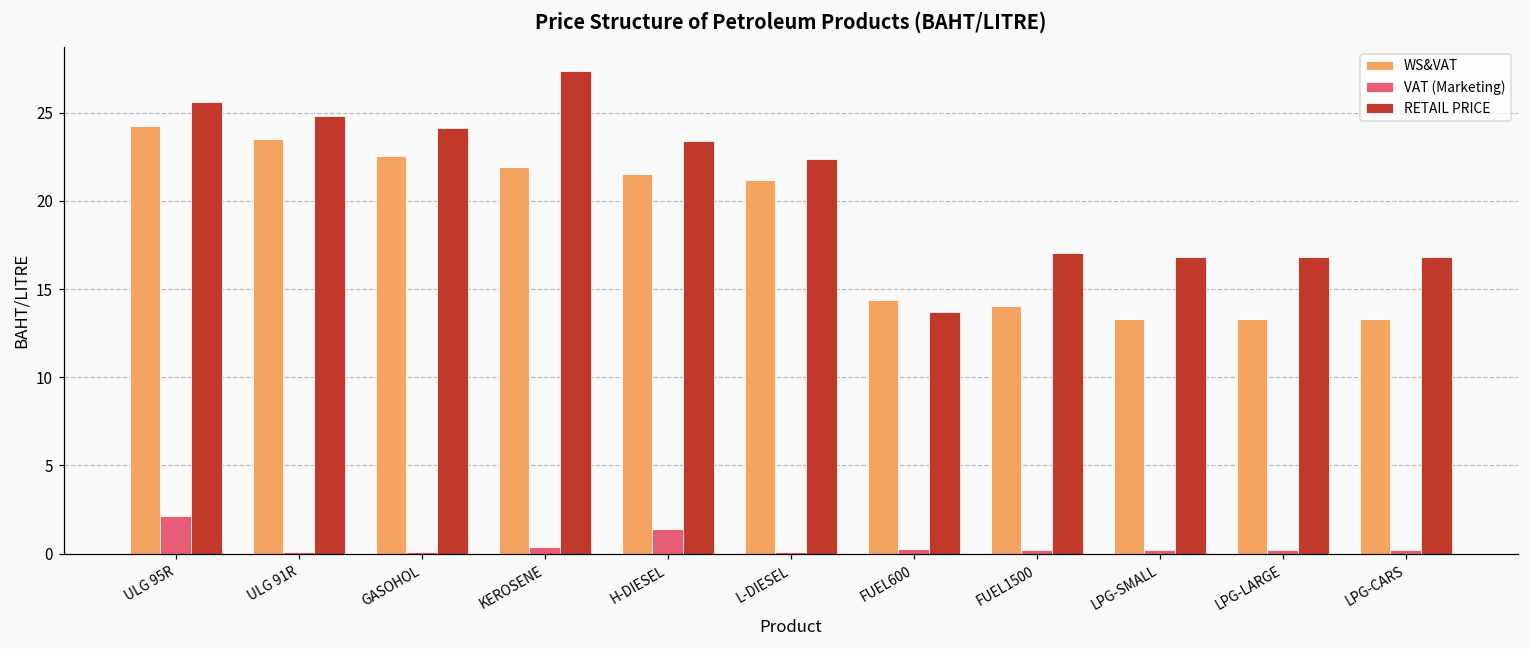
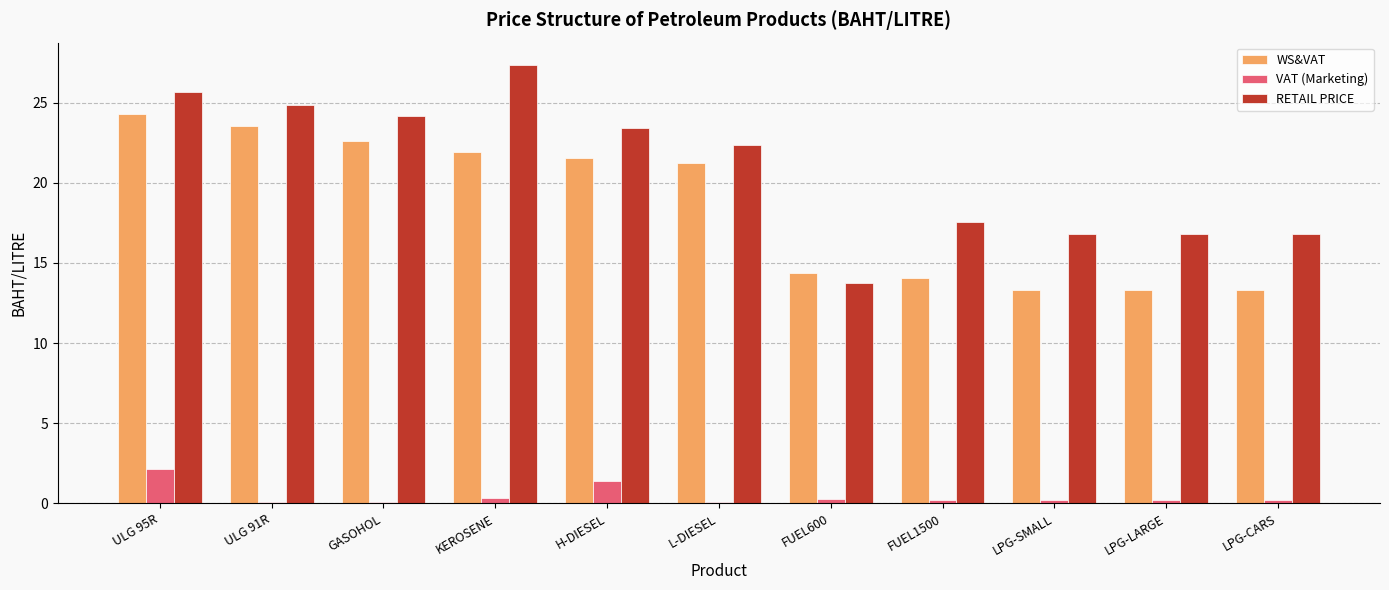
  {
    "WS&VAT": {
      "ULG 95R": 24.3,
      "ULG 91R": 23.5,
      "GASOHOL": 22.6,
      "KEROSENE": 21.9,
      "H-DIESEL": 21.5,
      "L-DIESEL": 21.2,
      "FUEL600": 14.4,
      "FUEL1500": 14.1,
      "LPG-SMALL": 13.3,
      "LPG-LARGE": 13.3,
      "LPG-CARS": 13.3
    },
    "VAT (Marketing)": {
      "ULG 95R": 2.2,
      "KEROSENE": 0.4,
      "H-DIESEL": 1.4,
      "FUEL600": 0.2,
      "FUEL1500": 0.2,
      "LPG-SMALL": 0.2,
      "LPG-LARGE": 0.2,
      "LPG-CARS": 0.2
    },
    "RETAIL PRICE": {
      "ULG 95R": 25.6,
      "ULG 91R": 24.8,
      "GASOHOL": 24.1,
      "KEROSENE": 27.4,
      "H-DIESEL": 23.4,
      "L-DIESEL": 22.4,
      "FUEL600": 13.7,
-     "FUEL1500": 17.1,
+     "FUEL1500": 17.6,
      "LPG-SMALL": 16.8,
      "LPG-LARGE": 16.8,
      "LPG-CARS": 16.8
    }
  }
